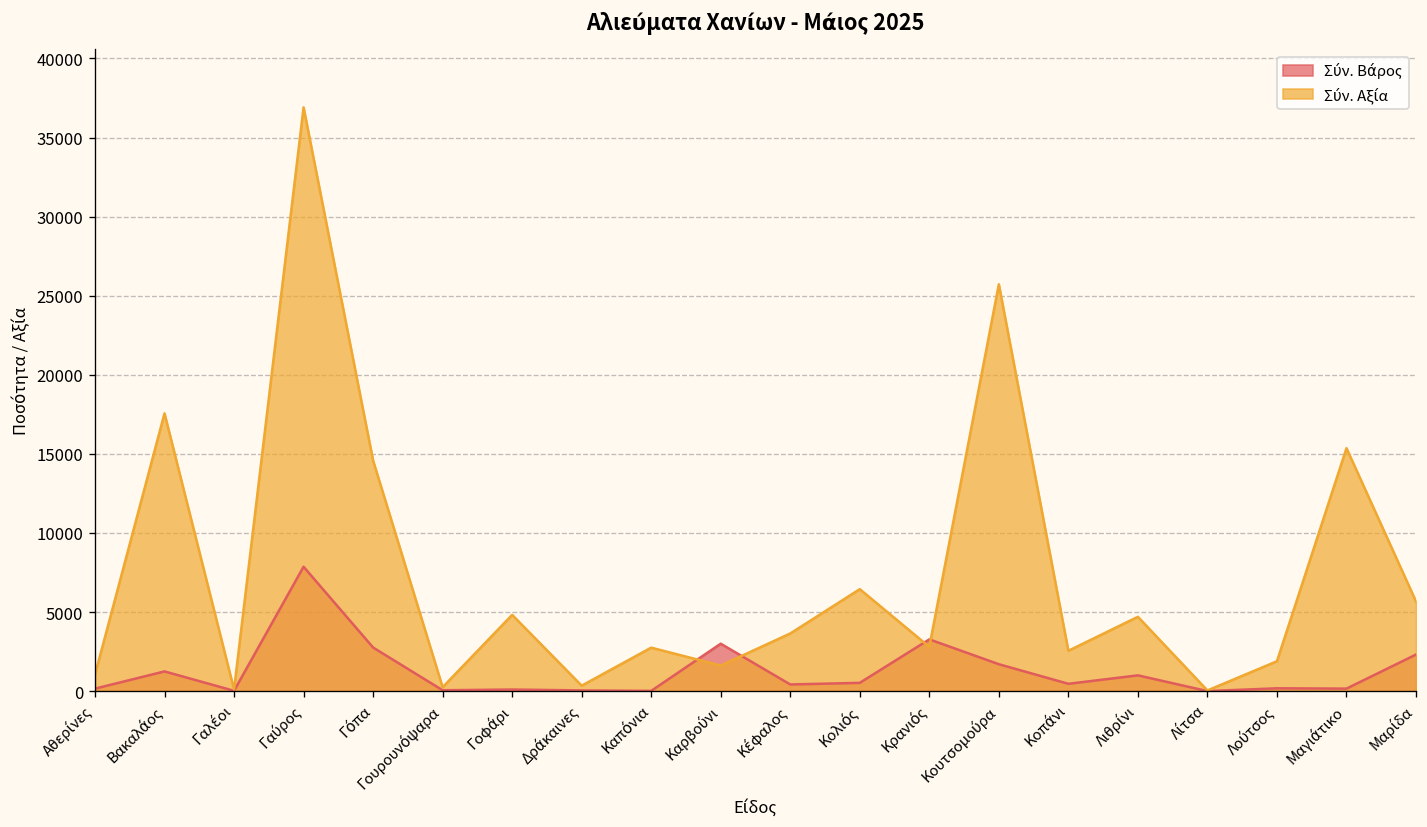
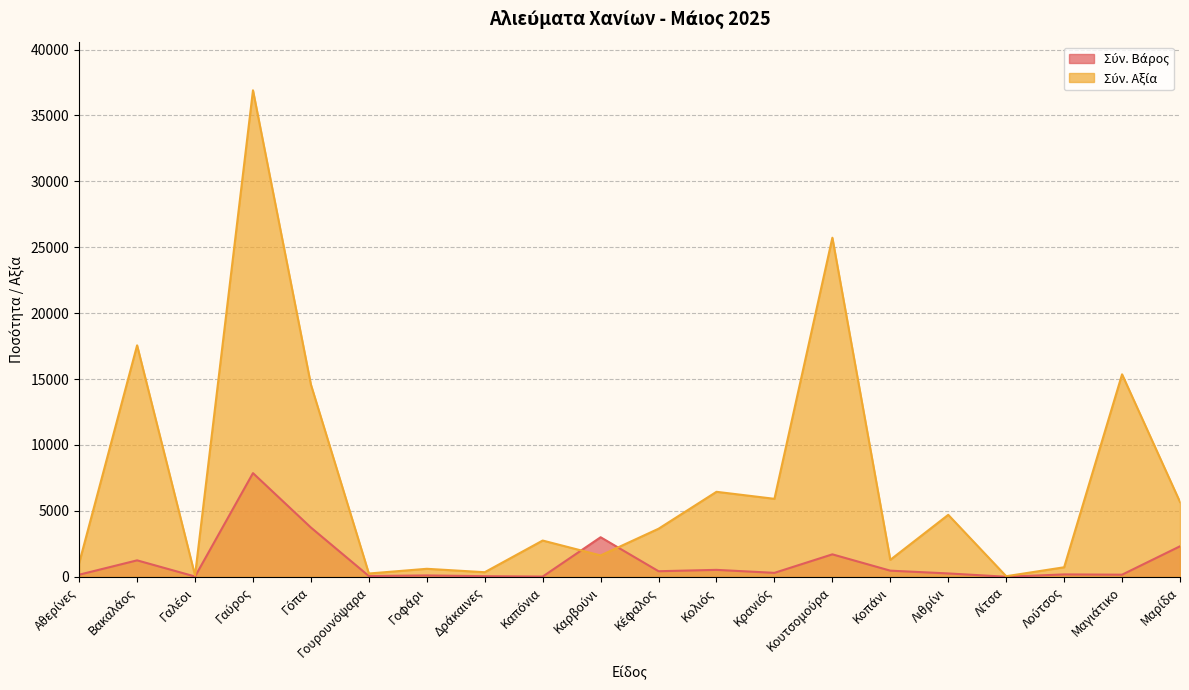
  {
    "Σύν. Βάρος": {
      "Αθερίνες": 200,
      "Βακαλάος": 1200,
      "Γαύρος": 7900,
-     "Γόπα": 2800,
+     "Γόπα": 3700,
      "Γοφάρι": 100,
      "Δράκαινες": 0,
      "Καπόνια": 0,
      "Καρβούνι": 3000,
      "Κέφαλος": 400,
      "Κολιός": 500,
-     "Κρανιός": 3300,
+     "Κρανιός": 300,
      "Κουτσομούρα": 1700,
      "Κοπάνι": 500,
-     "Λιθρίνι": 1000,
+     "Λιθρίνι": 300,
      "Λούτσος": 200,
      "Μαγιάτικο": 200,
      "Μαρίδα": 2300
    },
    "Σύν. Αξία": {
      "Αθερίνες": 1000,
      "Βακαλάος": 17600,
      "Γαύρος": 36900,
      "Γόπα": 14600,
-     "Γοφάρι": 4800,
+     "Γοφάρι": 600,
      "Δράκαινες": 300,
      "Καπόνια": 2800,
      "Καρβούνι": 1600,
      "Κέφαλος": 3600,
      "Κολιός": 6400,
-     "Κρανιός": 2800,
+     "Κρανιός": 5900,
      "Κουτσομούρα": 25700,
-     "Κοπάνι": 2600,
+     "Κοπάνι": 1300,
      "Λιθρίνι": 4700,
-     "Λούτσος": 1900,
+     "Λούτσος": 700,
      "Μαγιάτικο": 15400,
      "Μαρίδα": 5700
    }
  }
